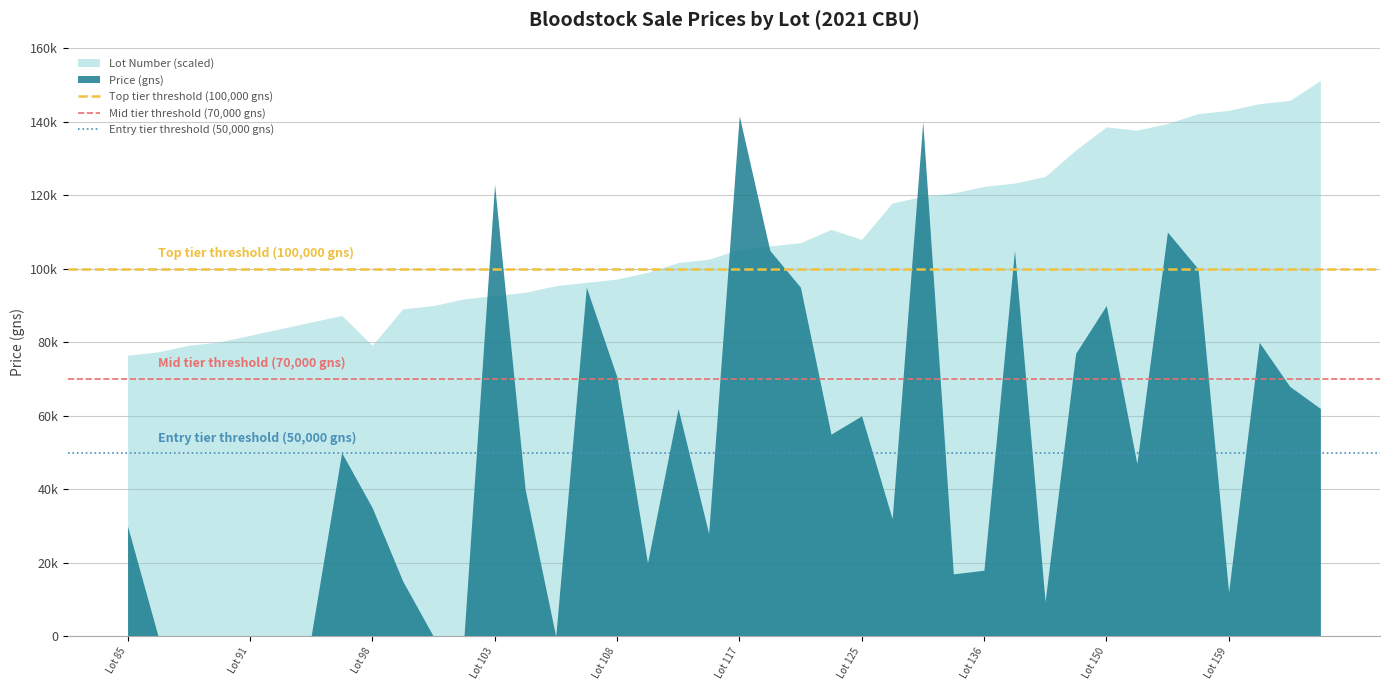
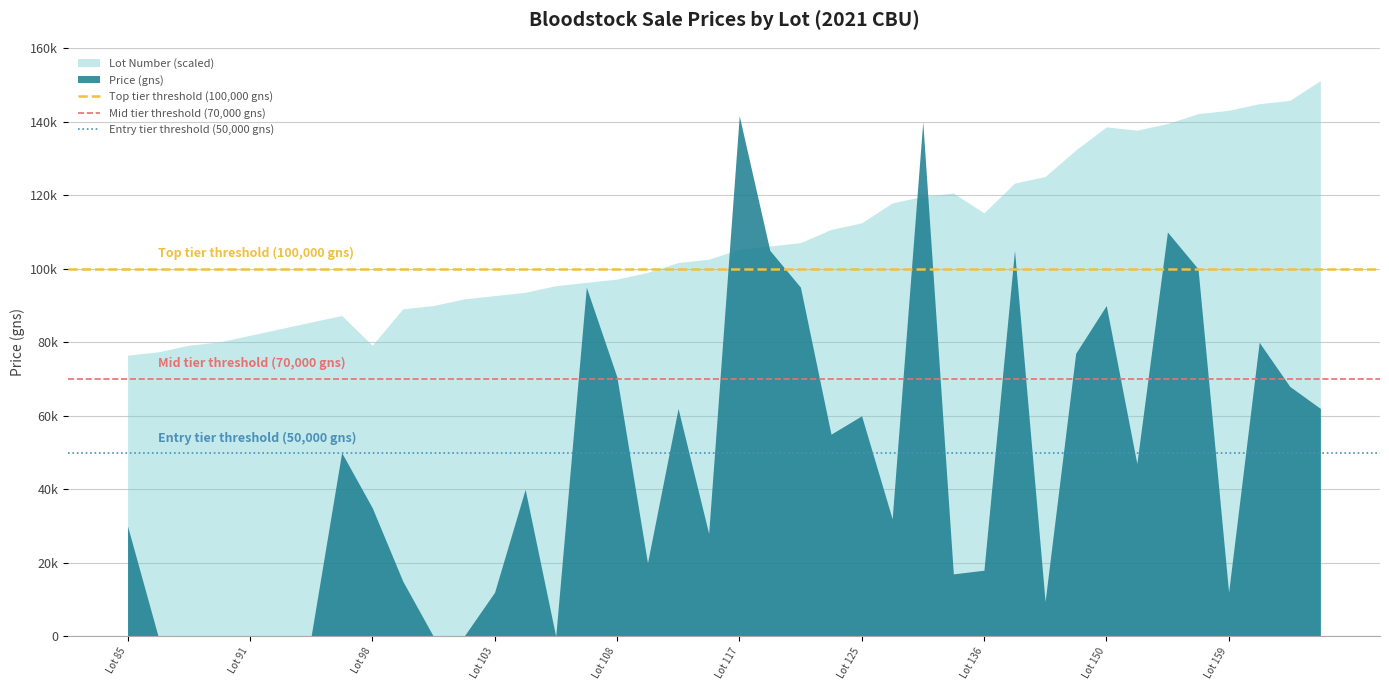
  {
    "Lot Number (scaled)": {
      "Lot 85": 77000,
      "Lot 91": 82000,
      "Lot 98": 79000,
      "Lot 103": 93000,
      "Lot 108": 97000,
      "Lot 117": 105000,
-     "Lot 125": 108000,
-     "Lot 136": 122000,
+     "Lot 125": 113000,
+     "Lot 136": 115000,
      "Lot 150": 139000,
      "Lot 159": 143000
    },
    "Price (gns)": {
      "Lot 85": 30000,
      "Lot 91": 0,
      "Lot 98": 35000,
-     "Lot 103": 123000,
+     "Lot 103": 12000,
      "Lot 108": 71000,
      "Lot 117": 142000,
      "Lot 125": 60000,
      "Lot 136": 18000,
      "Lot 150": 90000,
      "Lot 159": 12000
    }
  }
